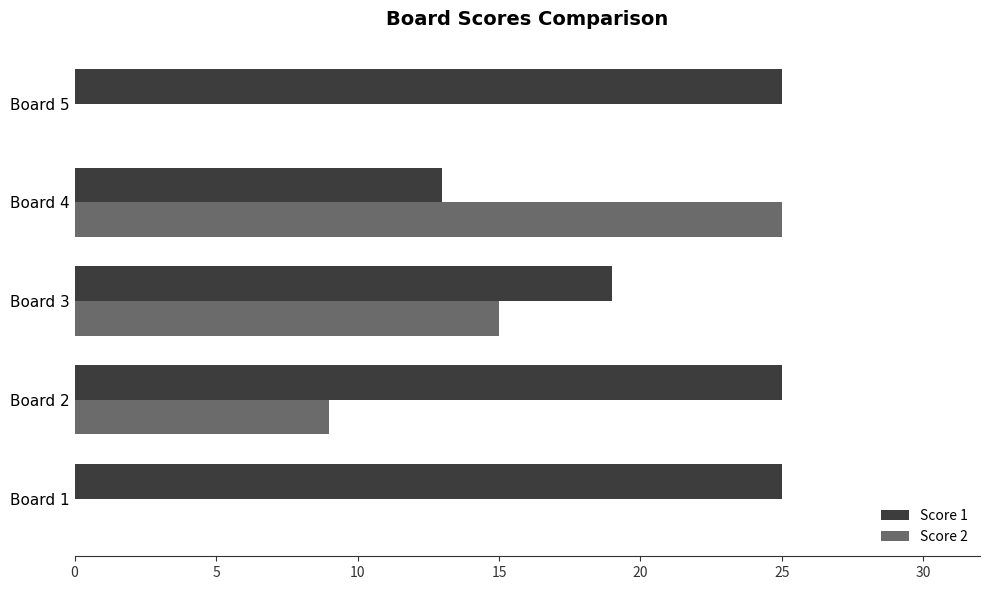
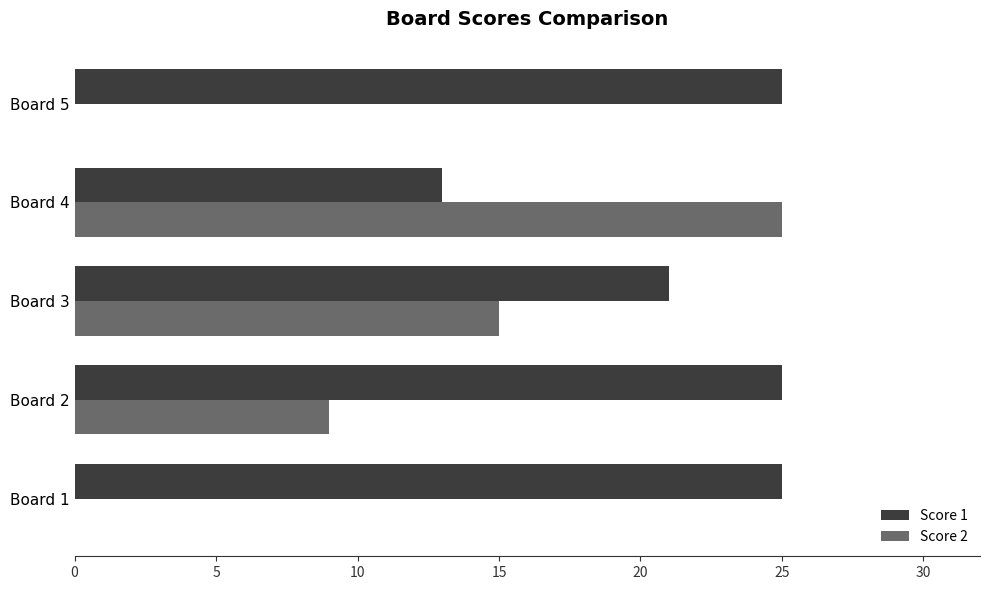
  {
    "Score 1": {
      "Board 5": 25,
      "Board 4": 13,
-     "Board 3": 19,
+     "Board 3": 21,
      "Board 2": 25,
      "Board 1": 25
    },
    "Score 2": {
      "Board 5": 0,
      "Board 4": 25,
      "Board 3": 15,
      "Board 2": 9,
      "Board 1": 0
    }
  }
